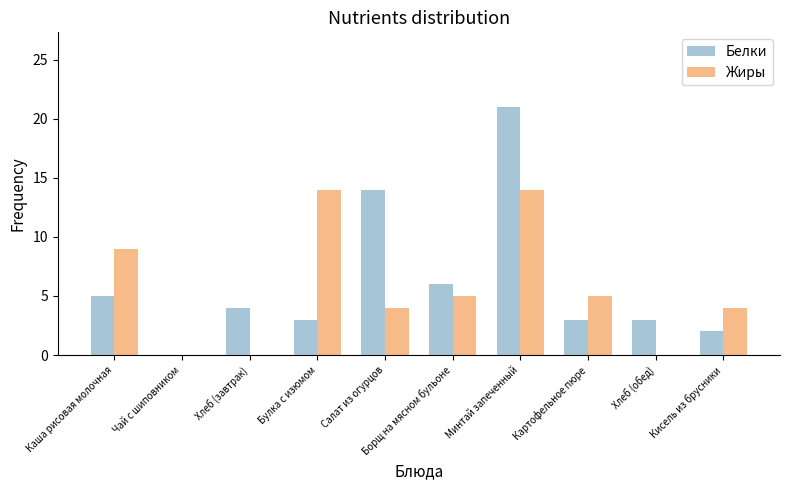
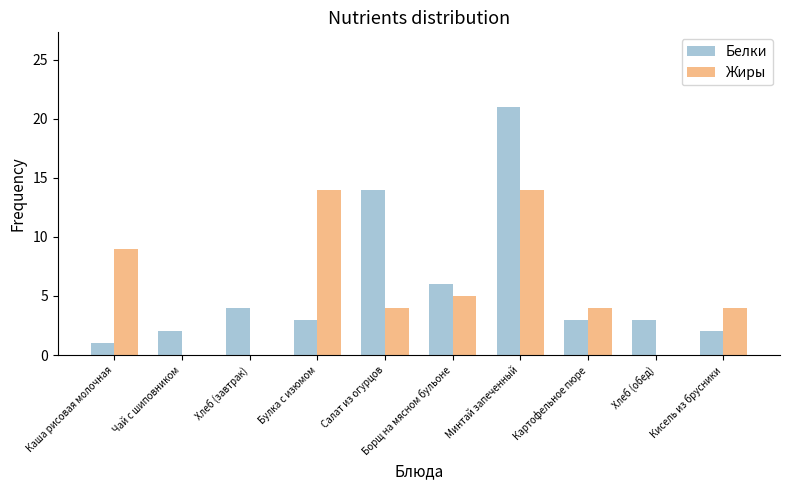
  {
    "Белки": {
-     "Каша рисовая молочная": 5,
-     "Чай с шиповником": 0,
+     "Каша рисовая молочная": 1,
+     "Чай с шиповником": 2,
      "Хлеб (завтрак)": 4,
      "Булка с изюмом": 3,
      "Салат из огурцов": 14,
      "Борщ на мясном бульоне": 6,
      "Минтай запеченный": 21,
      "Картофельное пюре": 3,
      "Хлеб (обед)": 3,
      "Кисель из брусники": 2
    },
    "Жиры": {
      "Каша рисовая молочная": 9,
      "Чай с шиповником": 0,
      "Хлеб (завтрак)": 0,
      "Булка с изюмом": 14,
      "Салат из огурцов": 4,
      "Борщ на мясном бульоне": 5,
      "Минтай запеченный": 14,
-     "Картофельное пюре": 5,
+     "Картофельное пюре": 4,
      "Хлеб (обед)": 0,
      "Кисель из брусники": 4
    }
  }
